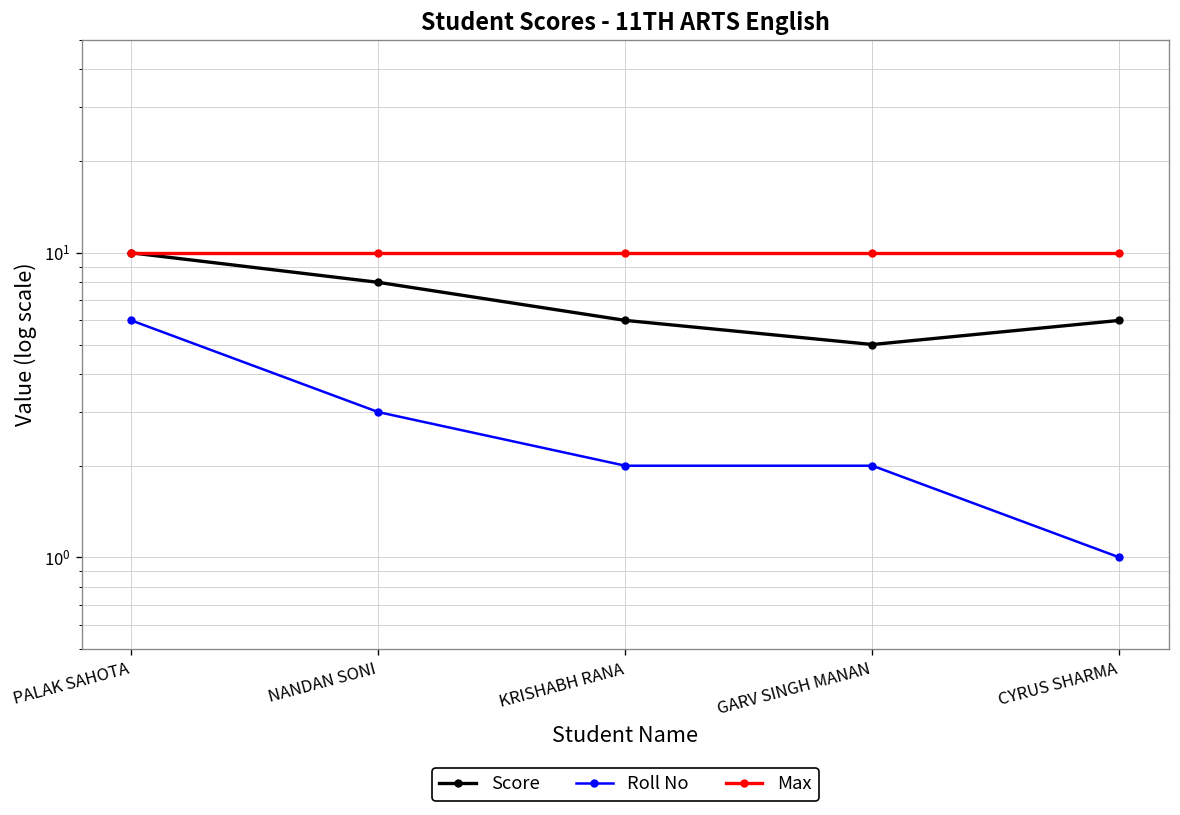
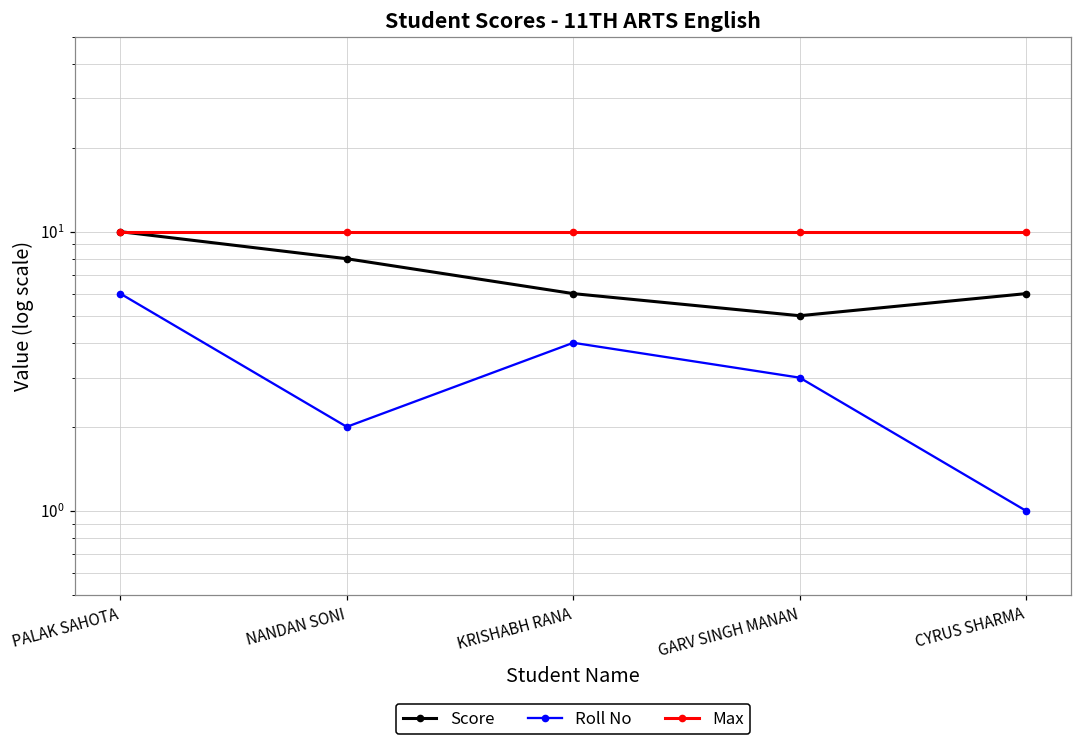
  {
    "Score": {
      "NANDAN SONI": 8,
      "KRISHABH RANA": 6,
      "GARV SINGH MANAN": 5,
      "CYRUS SHARMA": 6
    },
    "Roll No": {
      "PALAK SAHOTA": 6,
-     "NANDAN SONI": 3,
-     "KRISHABH RANA": 2,
-     "GARV SINGH MANAN": 2,
+     "NANDAN SONI": 2,
+     "KRISHABH RANA": 4,
+     "GARV SINGH MANAN": 3,
      "CYRUS SHARMA": 1
    },
    "Max": {
      "NANDAN SONI": 10,
      "KRISHABH RANA": 10,
      "GARV SINGH MANAN": 10,
      "CYRUS SHARMA": 10
    }
  }
